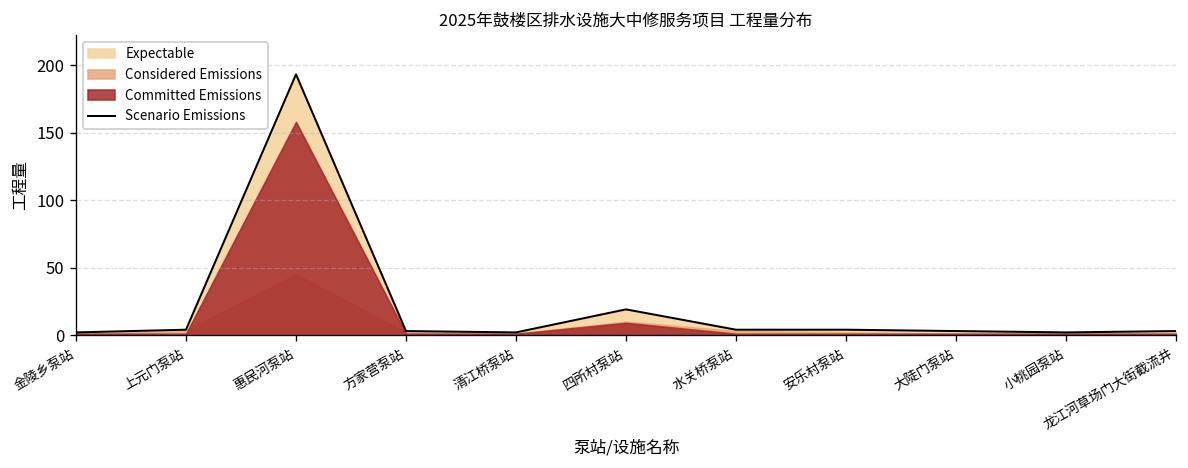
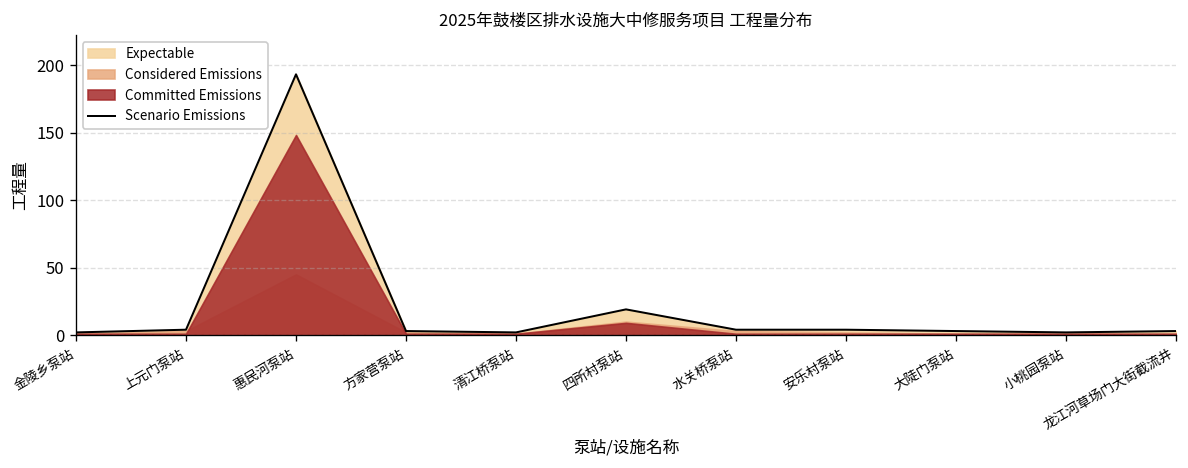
  {
    "Committed Emissions": {
-     "惠民河泵站": 158
+     "惠民河泵站": 148
    }
  }
